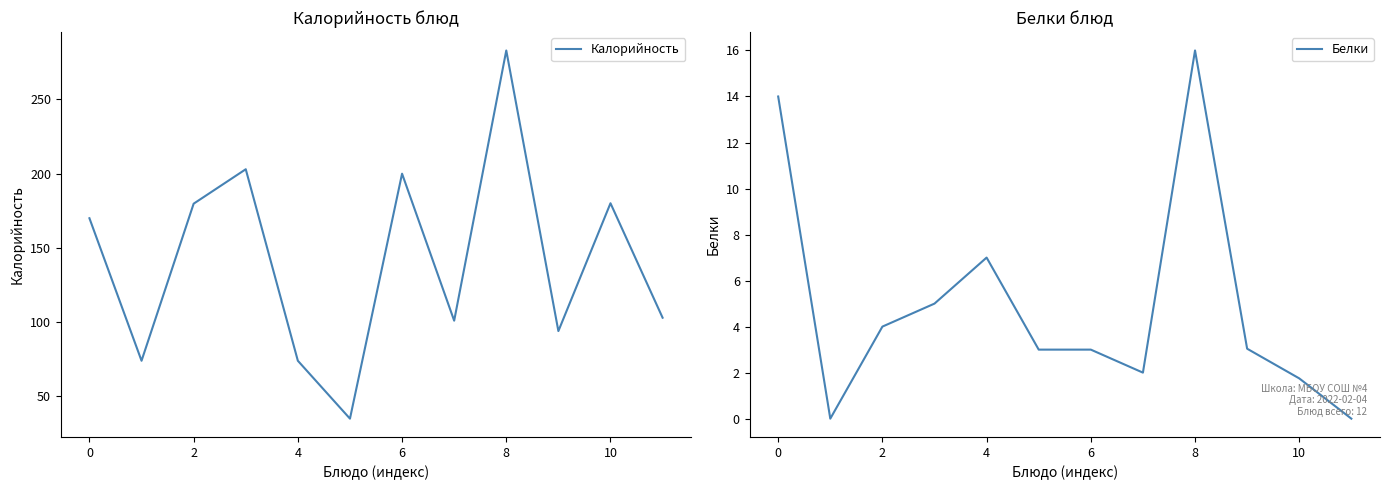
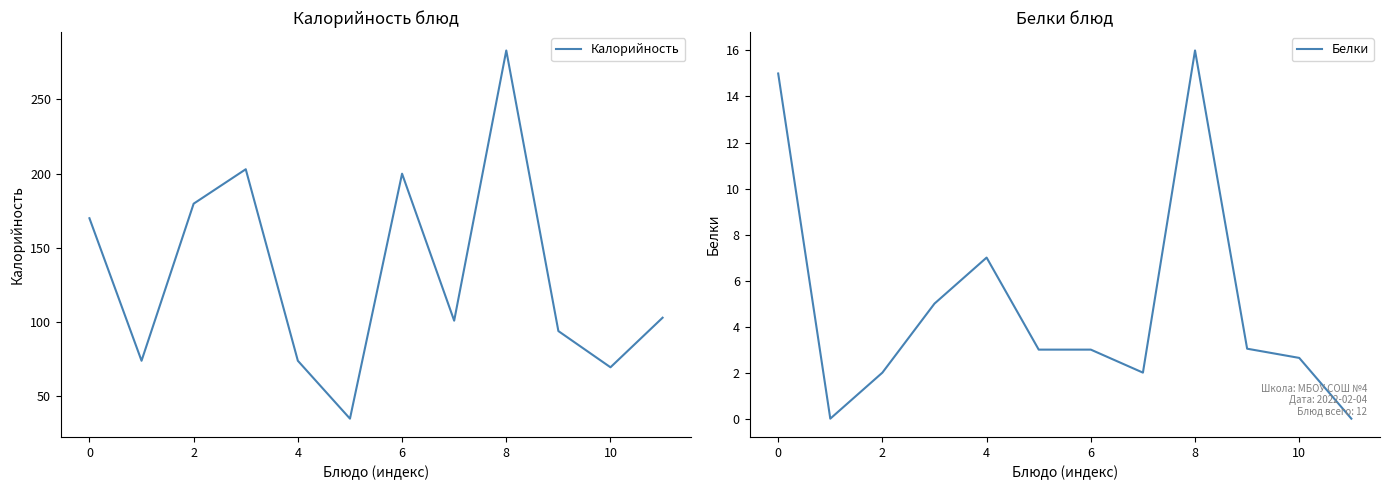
  {
    "Калорийность блюд": {
      "0": 170,
      "2": 180,
      "4": 74,
      "6": 200,
      "8": 283,
-     "10": 180
+     "10": 70
    },
    "Белки блюд": {
-     "0": 14,
-     "2": 4,
+     "0": 15,
+     "2": 2,
      "4": 7.0,
      "6": 3.0,
      "8": 16.0,
-     "10": 1.8
+     "10": 2.6
    }
  }
